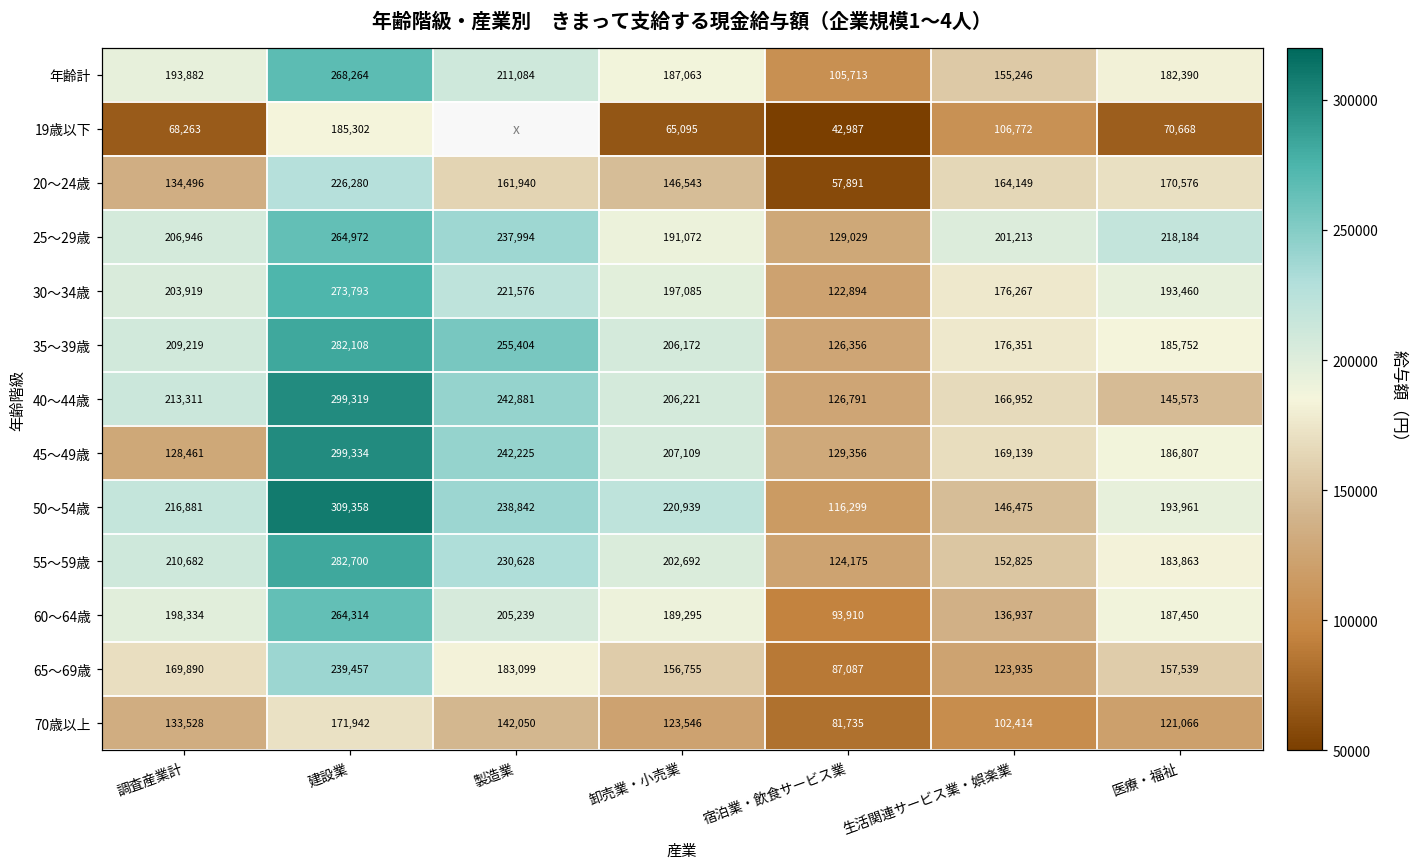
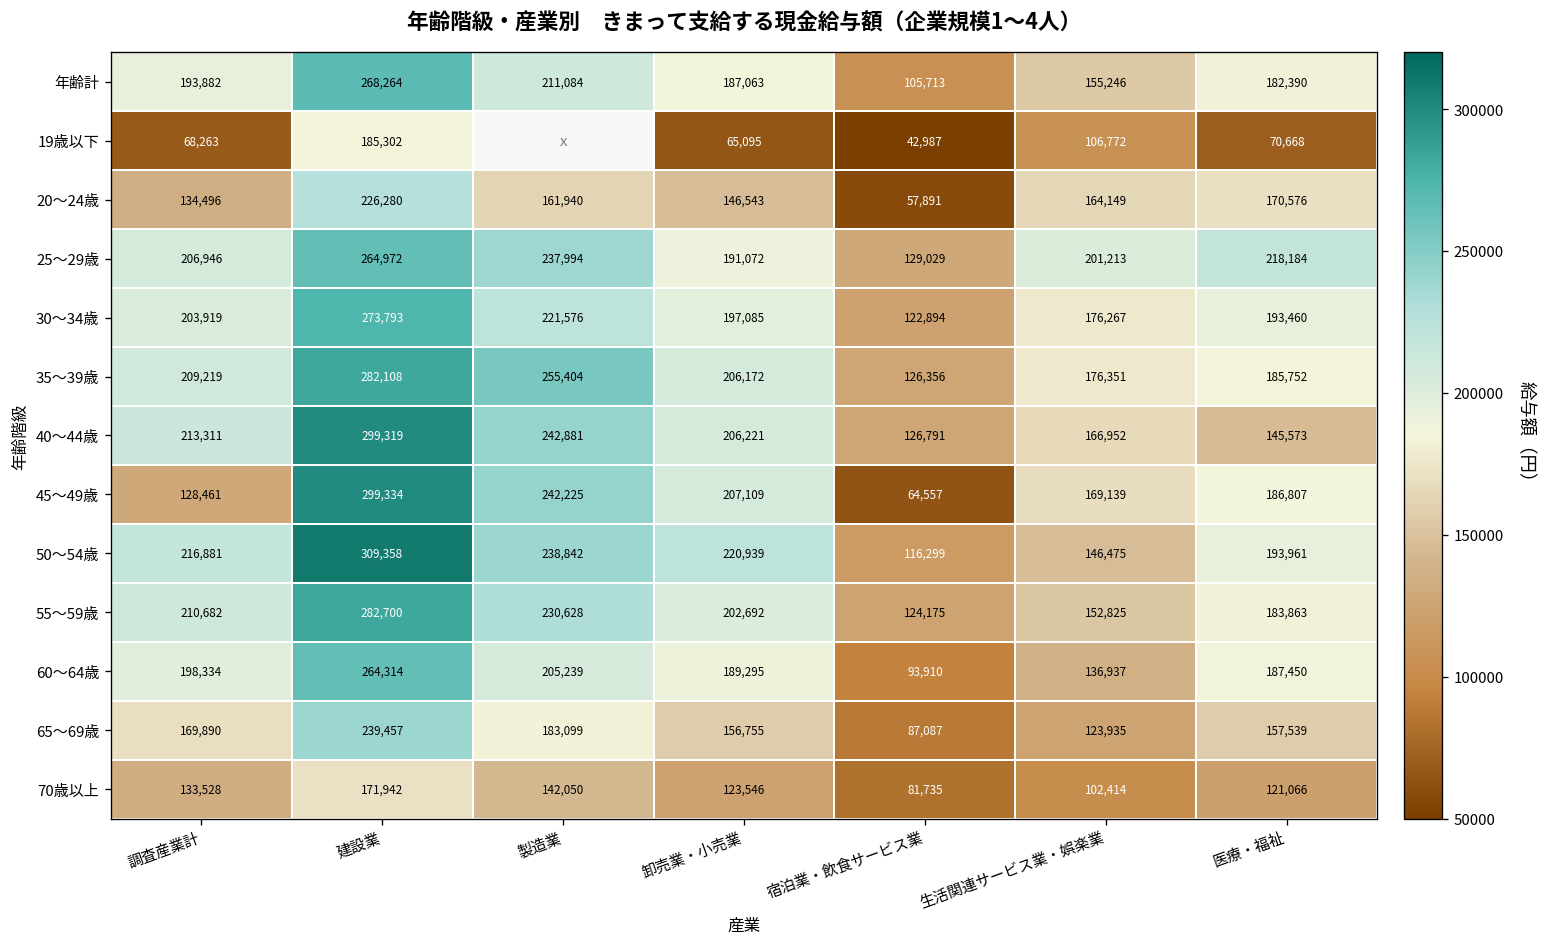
  {
    "年齢計": {
      "調査産業計": "193,882",
      "建設業": "268,264",
      "製造業": "211,084",
      "卸売業・小売業": "187,063",
      "宿泊業・飲食サービス業": "105,713",
      "生活関連サービス業・娯楽業": "155,246",
      "医療・福祉": "182,390"
    },
    "19歳以下": {
      "調査産業計": "68,263",
      "建設業": "185,302",
      "卸売業・小売業": "65,095",
      "宿泊業・飲食サービス業": "42,987",
      "生活関連サービス業・娯楽業": "106,772",
      "医療・福祉": "70,668"
    },
    "20～24歳": {
      "調査産業計": "134,496",
      "建設業": "226,280",
      "製造業": "161,940",
      "卸売業・小売業": "146,543",
      "宿泊業・飲食サービス業": "57,891",
      "生活関連サービス業・娯楽業": "164,149",
      "医療・福祉": "170,576"
    },
    "25～29歳": {
      "調査産業計": "206,946",
      "建設業": "264,972",
      "製造業": "237,994",
      "卸売業・小売業": "191,072",
      "宿泊業・飲食サービス業": "129,029",
      "生活関連サービス業・娯楽業": "201,213",
      "医療・福祉": "218,184"
    },
    "30～34歳": {
      "調査産業計": "203,919",
      "建設業": "273,793",
      "製造業": "221,576",
      "卸売業・小売業": "197,085",
      "宿泊業・飲食サービス業": "122,894",
      "生活関連サービス業・娯楽業": "176,267",
      "医療・福祉": "193,460"
    },
    "35～39歳": {
      "調査産業計": "209,219",
      "建設業": "282,108",
      "製造業": "255,404",
      "卸売業・小売業": "206,172",
      "宿泊業・飲食サービス業": "126,356",
      "生活関連サービス業・娯楽業": "176,351",
      "医療・福祉": "185,752"
    },
    "40～44歳": {
      "調査産業計": "213,311",
      "建設業": "299,319",
      "製造業": "242,881",
      "卸売業・小売業": "206,221",
      "宿泊業・飲食サービス業": "126,791",
      "生活関連サービス業・娯楽業": "166,952",
      "医療・福祉": "145,573"
    },
    "45～49歳": {
      "調査産業計": "128,461",
      "建設業": "299,334",
      "製造業": "242,225",
      "卸売業・小売業": "207,109",
-     "宿泊業・飲食サービス業": "129,356",
+     "宿泊業・飲食サービス業": "64,557",
      "生活関連サービス業・娯楽業": "169,139",
      "医療・福祉": "186,807"
    },
    "50～54歳": {
      "調査産業計": "216,881",
      "建設業": "309,358",
      "製造業": "238,842",
      "卸売業・小売業": "220,939",
      "宿泊業・飲食サービス業": "116,299",
      "生活関連サービス業・娯楽業": "146,475",
      "医療・福祉": "193,961"
    },
    "55～59歳": {
      "調査産業計": "210,682",
      "建設業": "282,700",
      "製造業": "230,628",
      "卸売業・小売業": "202,692",
      "宿泊業・飲食サービス業": "124,175",
      "生活関連サービス業・娯楽業": "152,825",
      "医療・福祉": "183,863"
    },
    "60～64歳": {
      "調査産業計": "198,334",
      "建設業": "264,314",
      "製造業": "205,239",
      "卸売業・小売業": "189,295",
      "宿泊業・飲食サービス業": "93,910",
      "生活関連サービス業・娯楽業": "136,937",
      "医療・福祉": "187,450"
    },
    "65～69歳": {
      "調査産業計": "169,890",
      "建設業": "239,457",
      "製造業": "183,099",
      "卸売業・小売業": "156,755",
      "宿泊業・飲食サービス業": "87,087",
      "生活関連サービス業・娯楽業": "123,935",
      "医療・福祉": "157,539"
    },
    "70歳以上": {
      "調査産業計": "133,528",
      "建設業": "171,942",
      "製造業": "142,050",
      "卸売業・小売業": "123,546",
      "宿泊業・飲食サービス業": "81,735",
      "生活関連サービス業・娯楽業": "102,414",
      "医療・福祉": "121,066"
    }
  }
